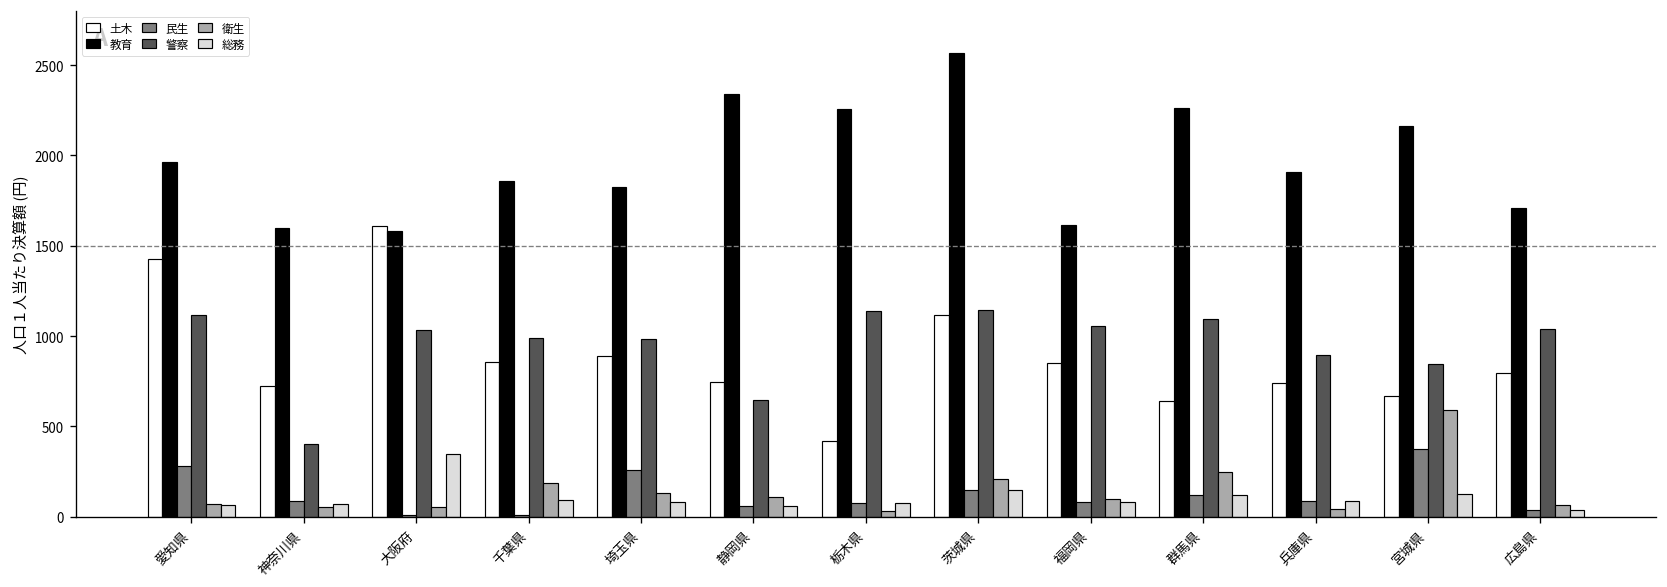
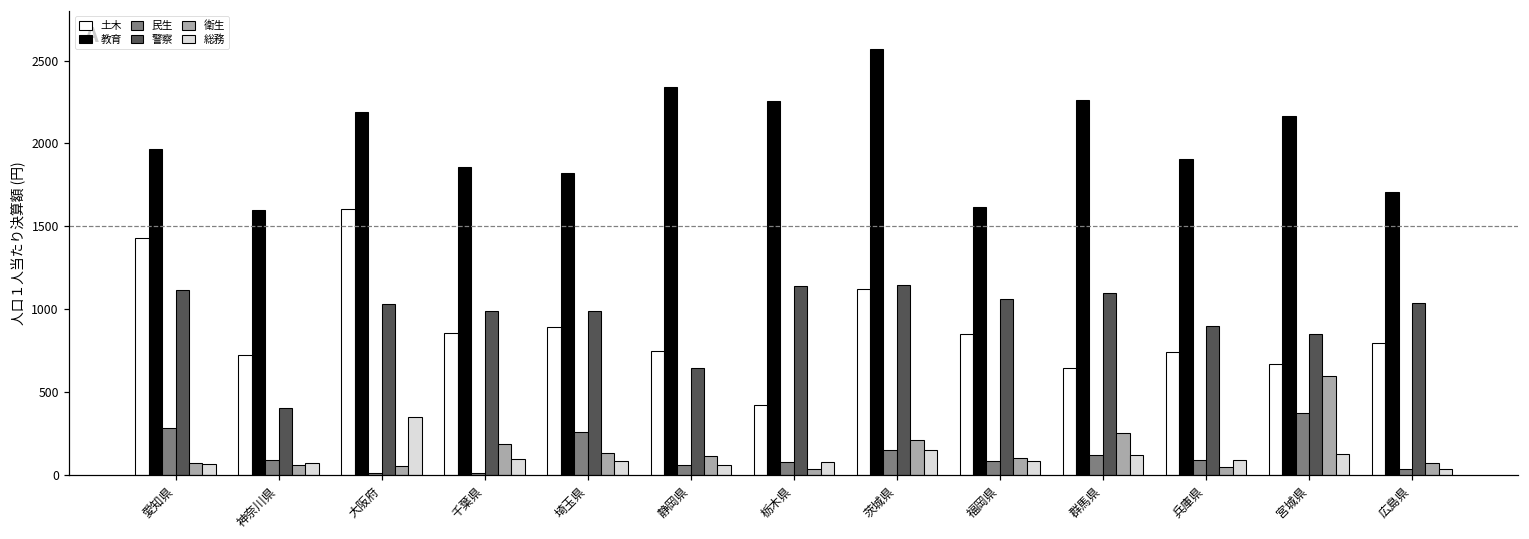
  {
    "教育": {
      "愛知県": 1960,
      "神奈川県": 1600,
-     "大阪府": 1580,
+     "大阪府": 2190,
      "千葉県": 1860,
      "埼玉県": 1820,
      "静岡県": 2340,
      "栃木県": 2260,
      "茨城県": 2570,
      "福岡県": 1610,
      "群馬県": 2260,
      "兵庫県": 1910,
      "宮城県": 2170,
      "広島県": 1710
    },
    "民生": {
      "愛知県": 280,
      "神奈川県": 90,
      "埼玉県": 260,
      "静岡県": 60,
      "栃木県": 80,
      "茨城県": 150,
      "福岡県": 80,
      "群馬県": 120,
      "兵庫県": 90,
      "宮城県": 370,
      "広島県": 40
    },
    "警察": {
      "愛知県": 1120,
      "神奈川県": 400,
      "大阪府": 1030,
      "千葉県": 990,
      "埼玉県": 990,
      "静岡県": 650,
      "栃木県": 1140,
      "茨城県": 1140,
      "福岡県": 1060,
      "群馬県": 1090,
      "兵庫県": 900,
      "宮城県": 850,
      "広島県": 1040
    },
    "衛生": {
      "愛知県": 70,
      "神奈川県": 60,
      "大阪府": 50,
      "千葉県": 180,
      "埼玉県": 130,
      "静岡県": 110,
      "栃木県": 30,
      "茨城県": 210,
      "福岡県": 100,
      "群馬県": 250,
      "兵庫県": 50,
      "宮城県": 590,
      "広島県": 70
    }
  }
